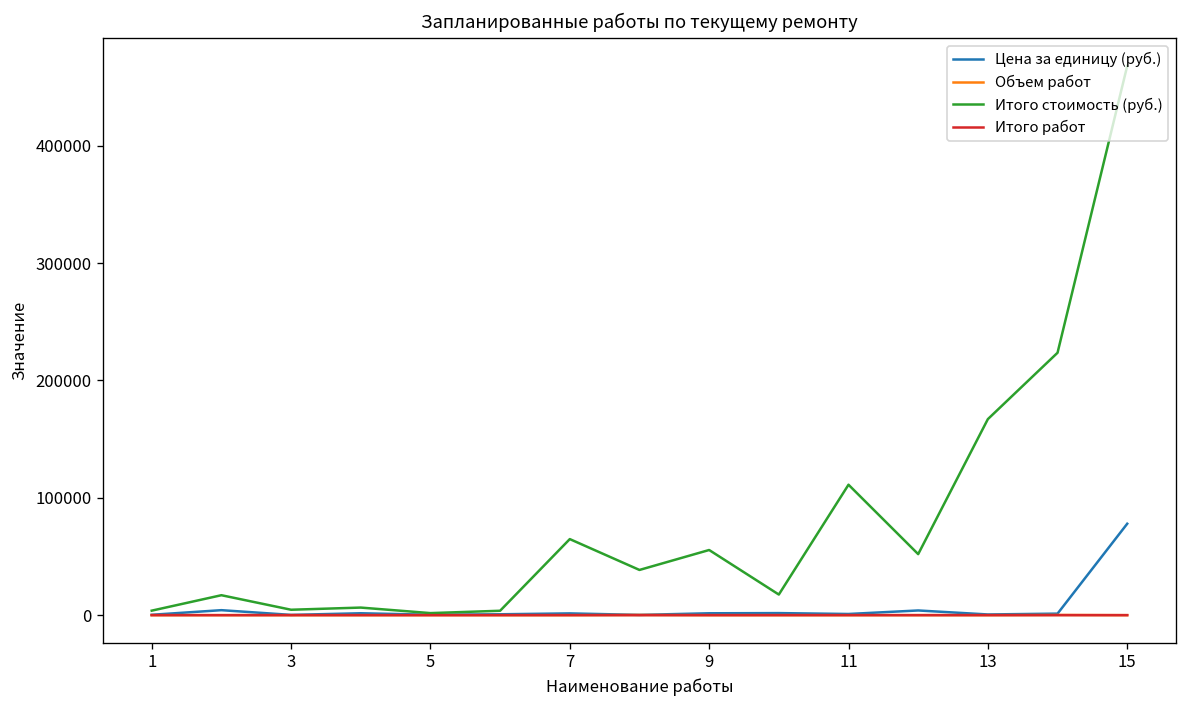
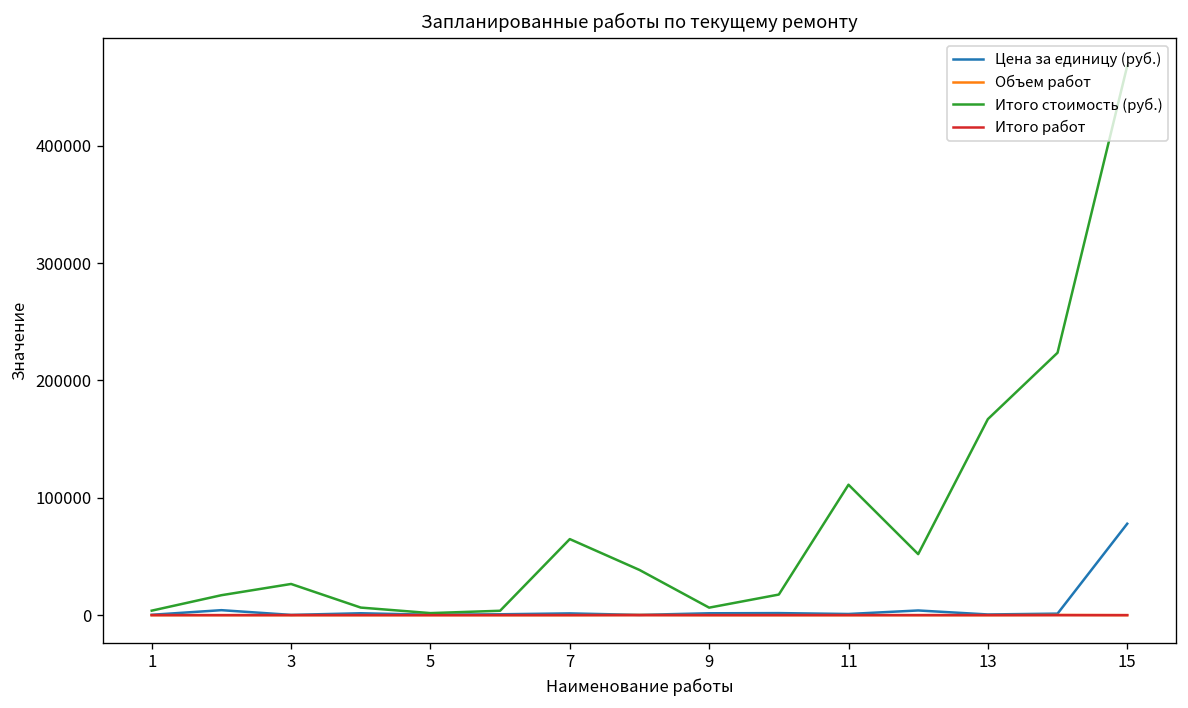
  {
    "Цена за единицу (руб.)": {
      "15": 80000
    },
    "Итого стоимость (руб.)": {
      "1": 0,
-     "3": 0,
+     "3": 30000,
      "7": 60000,
-     "9": 60000,
+     "9": 10000,
      "11": 110000,
      "13": 170000
    }
  }
